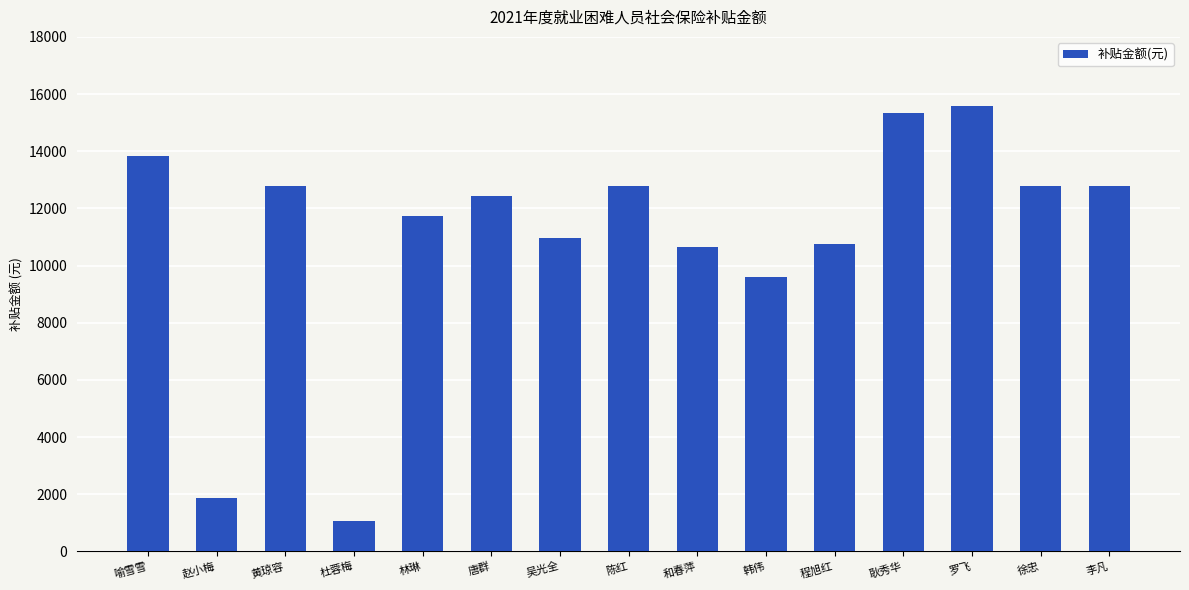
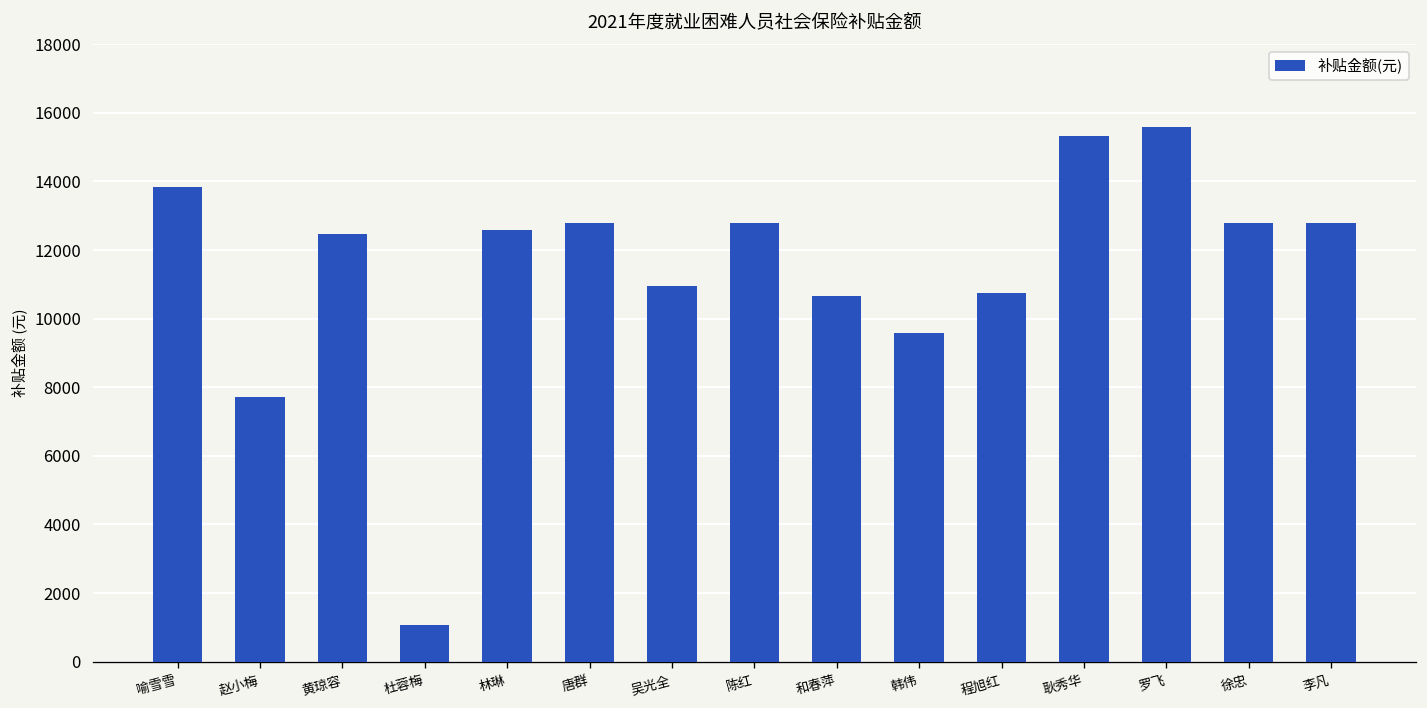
  {
    "喻雪雪": 13800,
-   "赵小梅": 1900,
-   "黄琼容": 12800,
+   "赵小梅": 7700,
+   "黄琼容": 12500,
    "杜蓉梅": 1100,
-   "林琳": 11700,
-   "唐群": 12400,
+   "林琳": 12600,
+   "唐群": 12800,
    "吴光全": 11000,
    "陈红": 12800,
    "和春萍": 10700,
    "韩伟": 9600,
    "程旭红": 10700,
    "耿秀华": 15300,
    "罗飞": 15600,
    "徐忠": 12800,
    "李凡": 12800
  }
